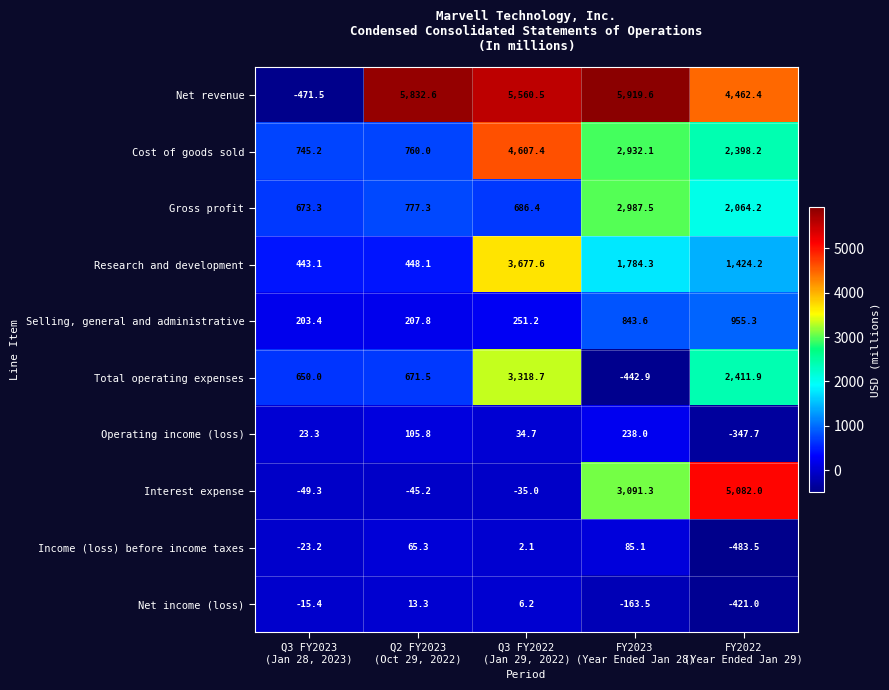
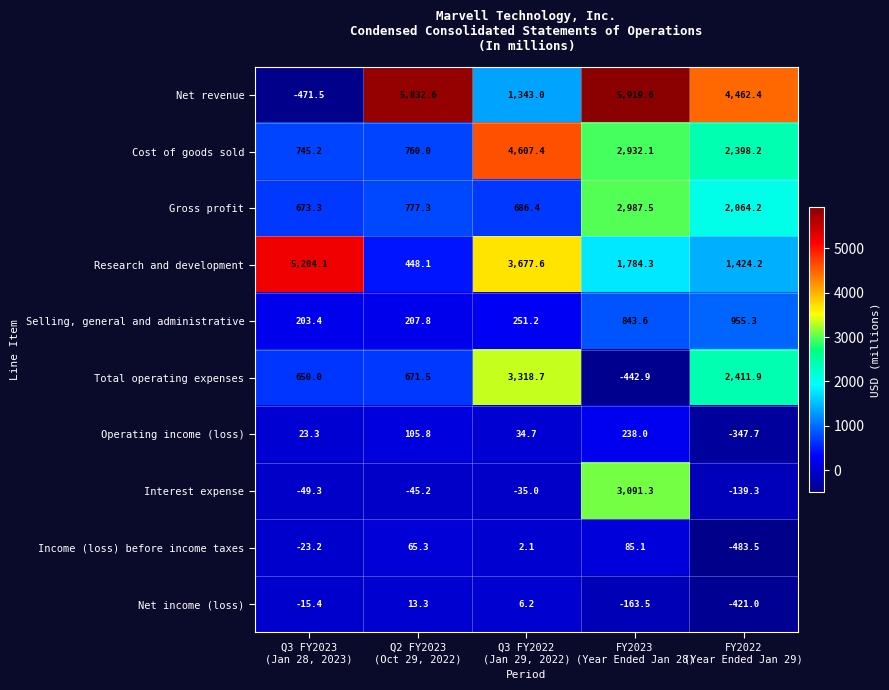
  {
    "Net revenue": {
      "Q3 FY2023 (Jan 28, 2023)": "-471.5",
      "Q2 FY2023 (Oct 29, 2022)": "5,832.6",
-     "Q3 FY2022 (Jan 29, 2022)": "5,560.5",
+     "Q3 FY2022 (Jan 29, 2022)": "1,343.0",
      "FY2023 (Year Ended Jan 28)": "5,919.6",
      "FY2022 (Year Ended Jan 29)": "4,462.4"
    },
    "Cost of goods sold": {
      "Q3 FY2023 (Jan 28, 2023)": "745.2",
      "Q2 FY2023 (Oct 29, 2022)": "760.0",
      "Q3 FY2022 (Jan 29, 2022)": "4,607.4",
      "FY2023 (Year Ended Jan 28)": "2,932.1",
      "FY2022 (Year Ended Jan 29)": "2,398.2"
    },
    "Gross profit": {
      "Q3 FY2023 (Jan 28, 2023)": "673.3",
      "Q2 FY2023 (Oct 29, 2022)": "777.3",
      "Q3 FY2022 (Jan 29, 2022)": "686.4",
      "FY2023 (Year Ended Jan 28)": "2,987.5",
      "FY2022 (Year Ended Jan 29)": "2,064.2"
    },
    "Research and development": {
-     "Q3 FY2023 (Jan 28, 2023)": "443.1",
+     "Q3 FY2023 (Jan 28, 2023)": "5,204.1",
      "Q2 FY2023 (Oct 29, 2022)": "448.1",
      "Q3 FY2022 (Jan 29, 2022)": "3,677.6",
      "FY2023 (Year Ended Jan 28)": "1,784.3",
      "FY2022 (Year Ended Jan 29)": "1,424.2"
    },
    "Selling, general and administrative": {
      "Q3 FY2023 (Jan 28, 2023)": "203.4",
      "Q2 FY2023 (Oct 29, 2022)": "207.8",
      "Q3 FY2022 (Jan 29, 2022)": "251.2",
      "FY2023 (Year Ended Jan 28)": "843.6",
      "FY2022 (Year Ended Jan 29)": "955.3"
    },
    "Total operating expenses": {
      "Q3 FY2023 (Jan 28, 2023)": "650.0",
      "Q2 FY2023 (Oct 29, 2022)": "671.5",
      "Q3 FY2022 (Jan 29, 2022)": "3,318.7",
      "FY2023 (Year Ended Jan 28)": "-442.9",
      "FY2022 (Year Ended Jan 29)": "2,411.9"
    },
    "Operating income (loss)": {
      "Q3 FY2023 (Jan 28, 2023)": "23.3",
      "Q2 FY2023 (Oct 29, 2022)": "105.8",
      "Q3 FY2022 (Jan 29, 2022)": "34.7",
      "FY2023 (Year Ended Jan 28)": "238.0",
      "FY2022 (Year Ended Jan 29)": "-347.7"
    },
    "Interest expense": {
      "Q3 FY2023 (Jan 28, 2023)": "-49.3",
      "Q2 FY2023 (Oct 29, 2022)": "-45.2",
      "Q3 FY2022 (Jan 29, 2022)": "-35.0",
      "FY2023 (Year Ended Jan 28)": "3,091.3",
-     "FY2022 (Year Ended Jan 29)": "5,082.0"
+     "FY2022 (Year Ended Jan 29)": "-139.3"
    },
    "Income (loss) before income taxes": {
      "Q3 FY2023 (Jan 28, 2023)": "-23.2",
      "Q2 FY2023 (Oct 29, 2022)": "65.3",
      "Q3 FY2022 (Jan 29, 2022)": "2.1",
      "FY2023 (Year Ended Jan 28)": "85.1",
      "FY2022 (Year Ended Jan 29)": "-483.5"
    },
    "Net income (loss)": {
      "Q3 FY2023 (Jan 28, 2023)": "-15.4",
      "Q2 FY2023 (Oct 29, 2022)": "13.3",
      "Q3 FY2022 (Jan 29, 2022)": "6.2",
      "FY2023 (Year Ended Jan 28)": "-163.5",
      "FY2022 (Year Ended Jan 29)": "-421.0"
    }
  }
